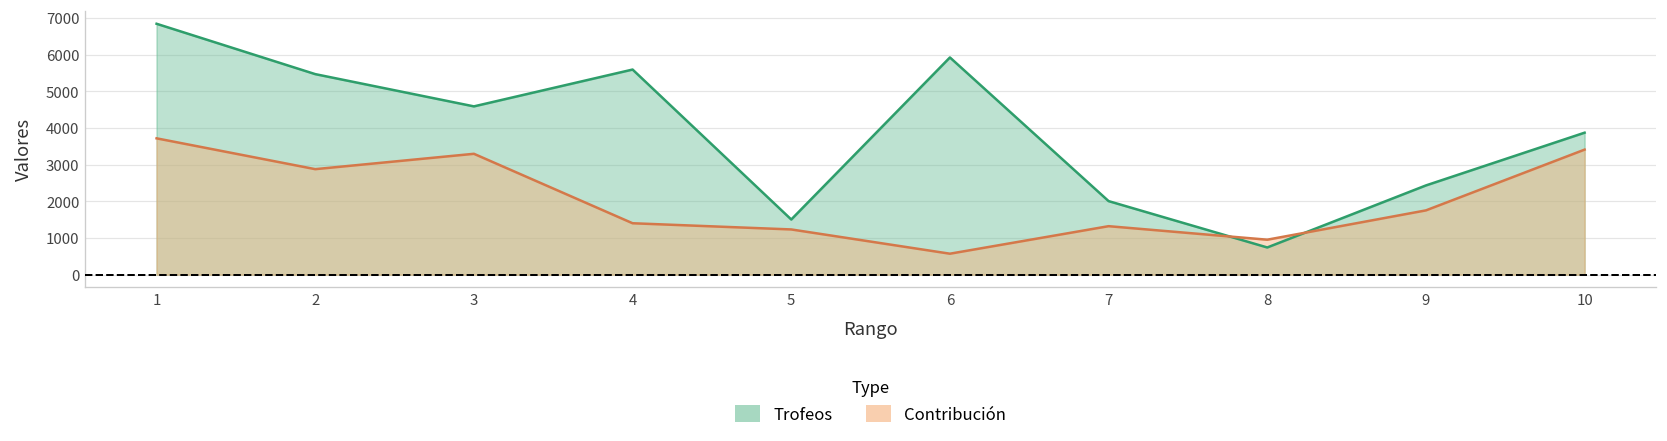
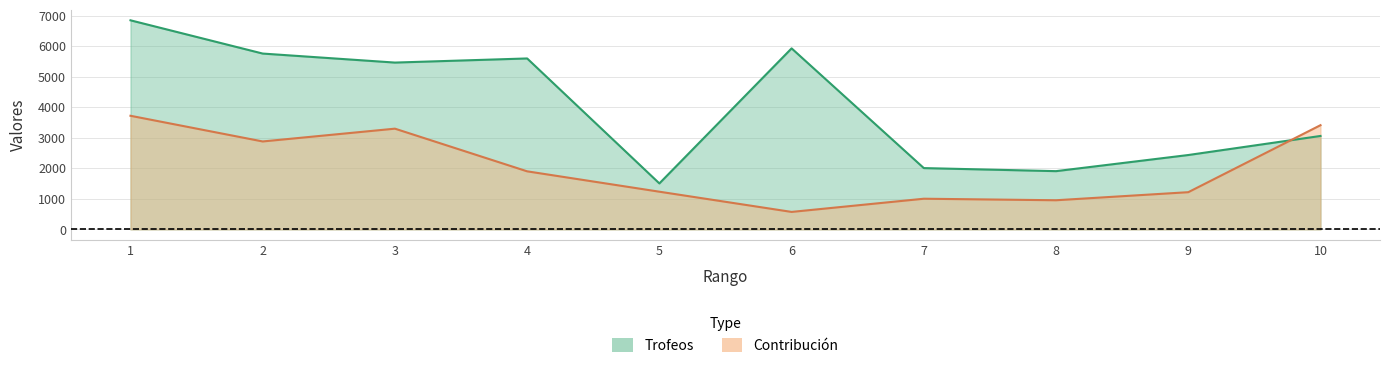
  {
    "Trofeos": {
      "1": 6800,
-     "2": 5500,
-     "3": 4600,
+     "2": 5800,
+     "3": 5500,
      "4": 5600,
      "5": 1500,
      "6": 5900,
      "7": 2000,
-     "8": 700,
+     "8": 1900,
      "9": 2400,
-     "10": 3900
+     "10": 3100
    },
    "Contribución": {
      "1": 3700,
      "2": 2900,
      "3": 3300,
-     "4": 1400,
+     "4": 1900,
      "5": 1200,
      "6": 600,
-     "7": 1300,
+     "7": 1000,
      "8": 1000,
-     "9": 1800,
+     "9": 1200,
      "10": 3400
    }
  }
